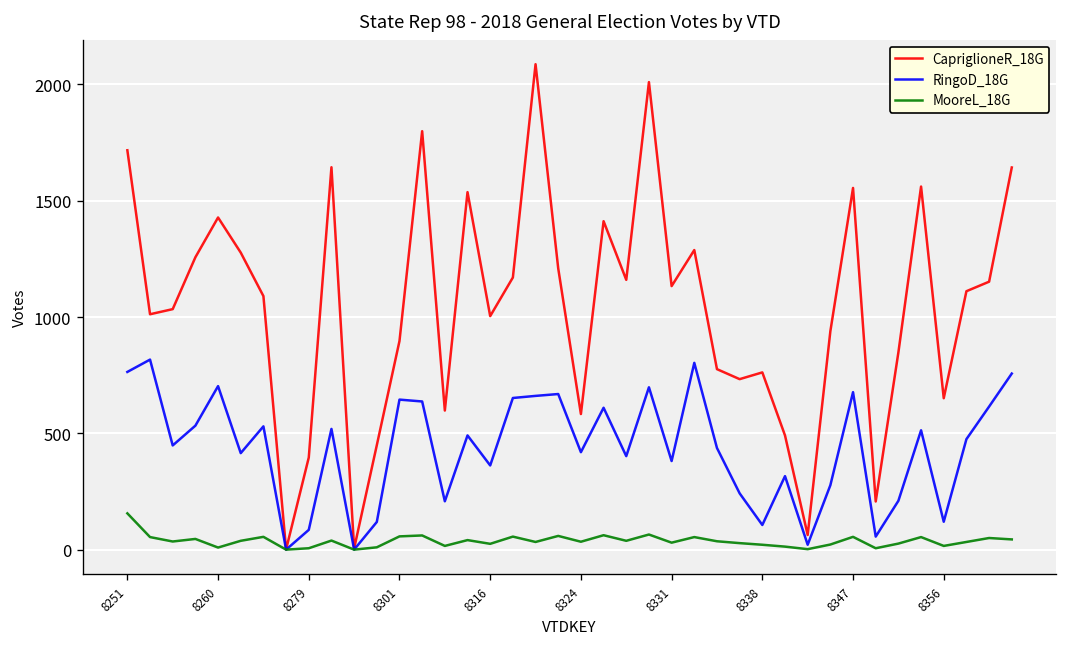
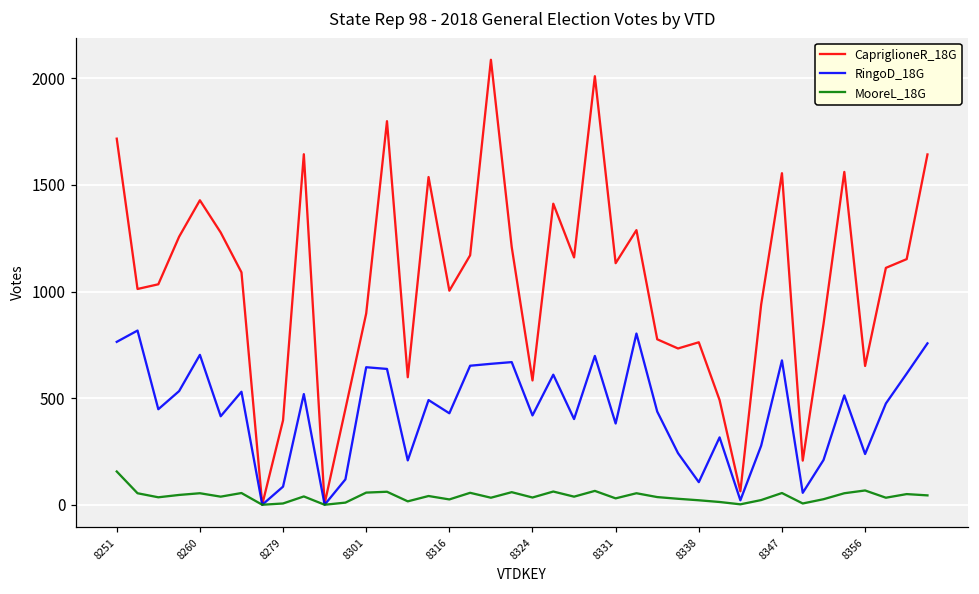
  {
    "CapriglioneR_18G": {
      "8251": 1720,
      "8260": 1430,
      "8279": 400,
      "8301": 900,
      "8316": 1000,
      "8324": 580,
      "8331": 1130,
      "8338": 760,
      "8347": 1560,
      "8356": 650
    },
    "RingoD_18G": {
      "8251": 760,
      "8260": 700,
      "8279": 90,
      "8301": 650,
-     "8316": 360,
+     "8316": 430,
      "8324": 420,
      "8331": 380,
      "8338": 110,
      "8347": 680,
-     "8356": 120
+     "8356": 240
    },
    "MooreL_18G": {
      "8251": 160,
-     "8260": 10,
+     "8260": 50,
      "8279": 10,
      "8301": 60,
      "8316": 30,
      "8324": 30,
      "8331": 30,
      "8338": 20,
      "8347": 60,
-     "8356": 20
+     "8356": 70
    }
  }
